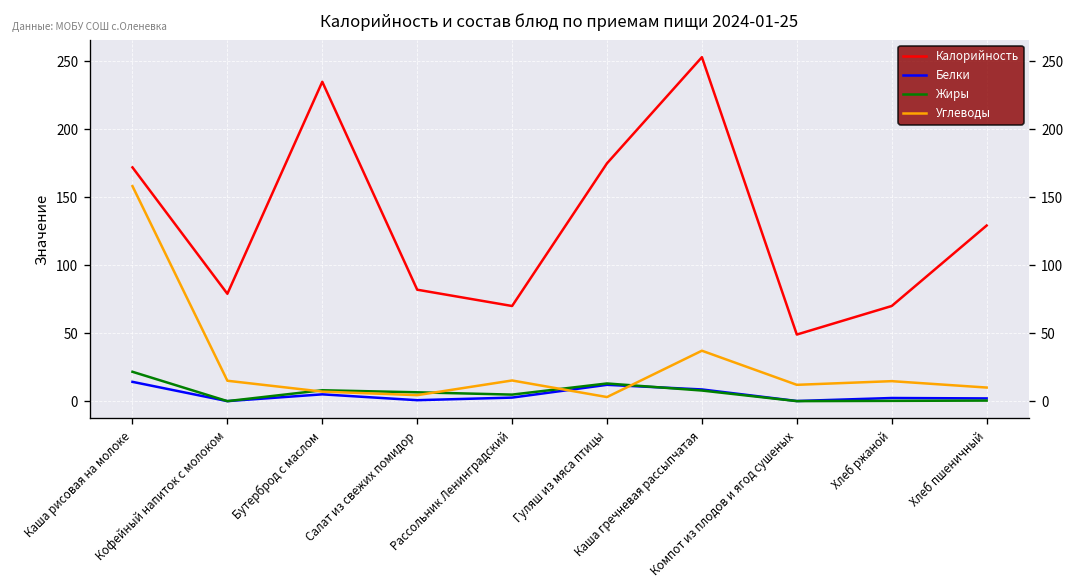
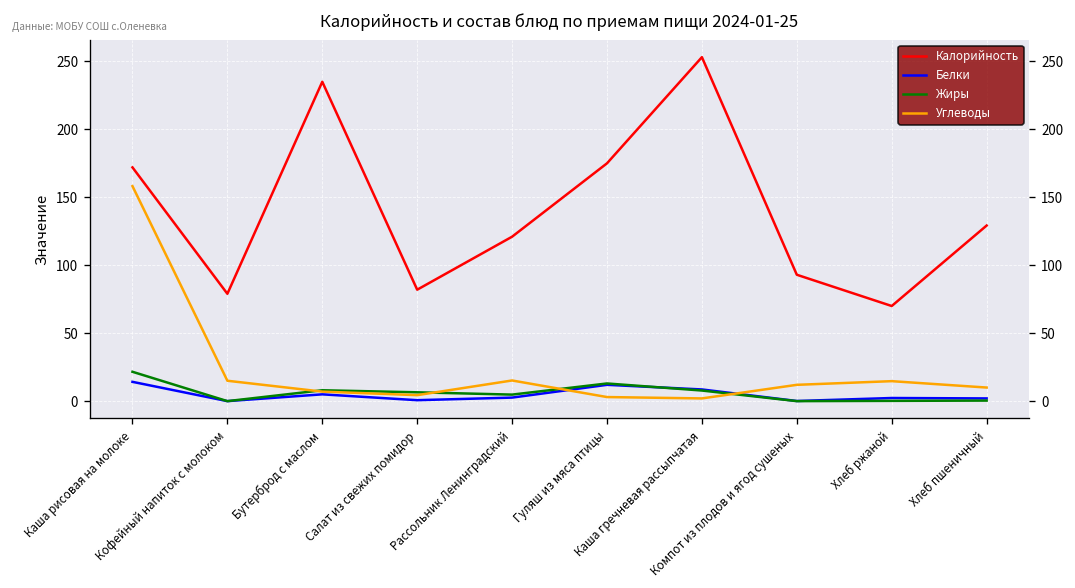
  {
    "Калорийность": {
      "Каша рисовая на молоке": 172,
      "Кофейный напиток с молоком": 79,
      "Бутерброд с маслом": 235,
      "Салат из свежих помидор": 82,
-     "Рассольник Ленинградский": 70,
+     "Рассольник Ленинградский": 121,
      "Гуляш из мяса птицы": 175,
      "Каша гречневая рассыпчатая": 253,
-     "Компот из плодов и ягод сушеных": 49,
+     "Компот из плодов и ягод сушеных": 93,
      "Хлеб ржаной": 70,
      "Хлеб пшеничный": 129
    },
    "Белки": {
      "Каша рисовая на молоке": 14,
      "Салат из свежих помидор": 1
    },
    "Жиры": {
      "Каша рисовая на молоке": 22
    },
    "Углеводы": {
      "Каша рисовая на молоке": 158,
      "Кофейный напиток с молоком": 15,
      "Рассольник Ленинградский": 15,
      "Гуляш из мяса птицы": 3,
-     "Каша гречневая рассыпчатая": 37,
+     "Каша гречневая рассыпчатая": 2,
      "Компот из плодов и ягод сушеных": 12,
      "Хлеб ржаной": 15,
      "Хлеб пшеничный": 10
    }
  }
